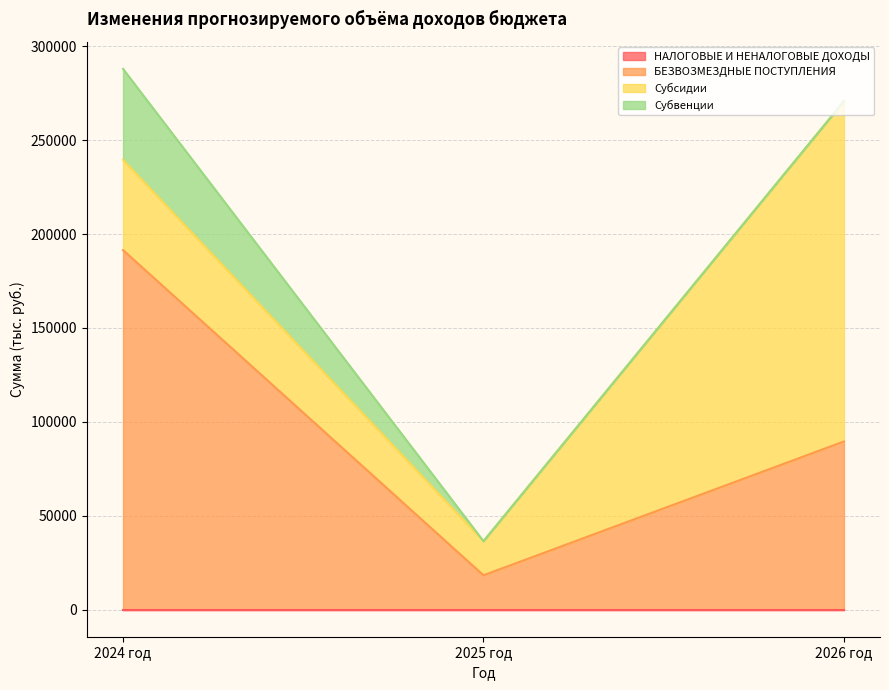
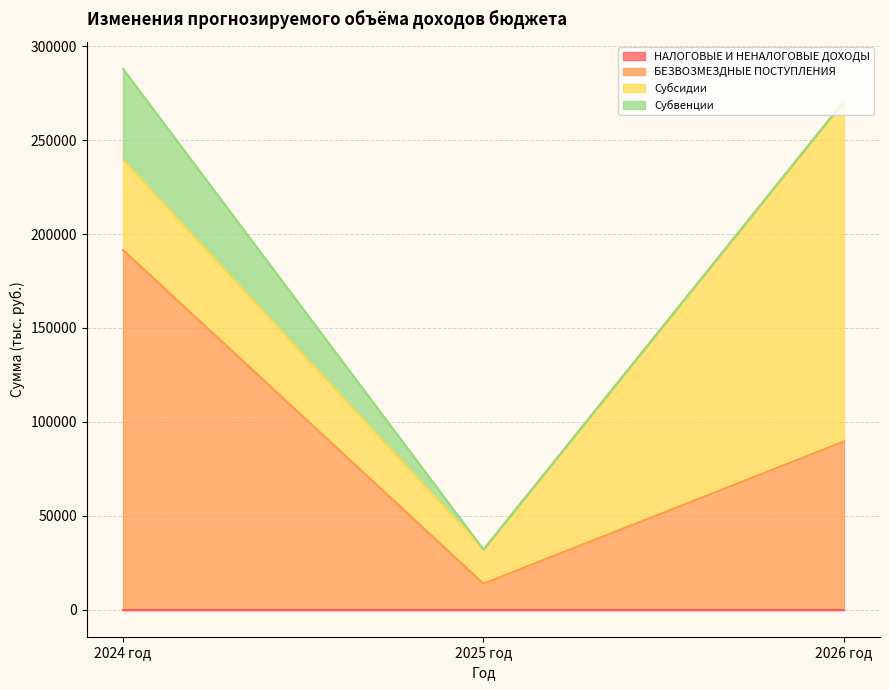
  {
    "НАЛОГОВЫЕ И НЕНАЛОГОВЫЕ ДОХОДЫ": {
      "2024 год": 0,
      "2025 год": 0,
      "2026 год": 0
    },
    "БЕЗВОЗМЕЗДНЫЕ ПОСТУПЛЕНИЯ": {
      "2024 год": 191000,
-     "2025 год": 18000,
+     "2025 год": 14000,
      "2026 год": 90000
    },
    "Субсидии": {
      "2024 год": 48000
    },
    "Субвенции": {
      "2024 год": 48000
    }
  }
